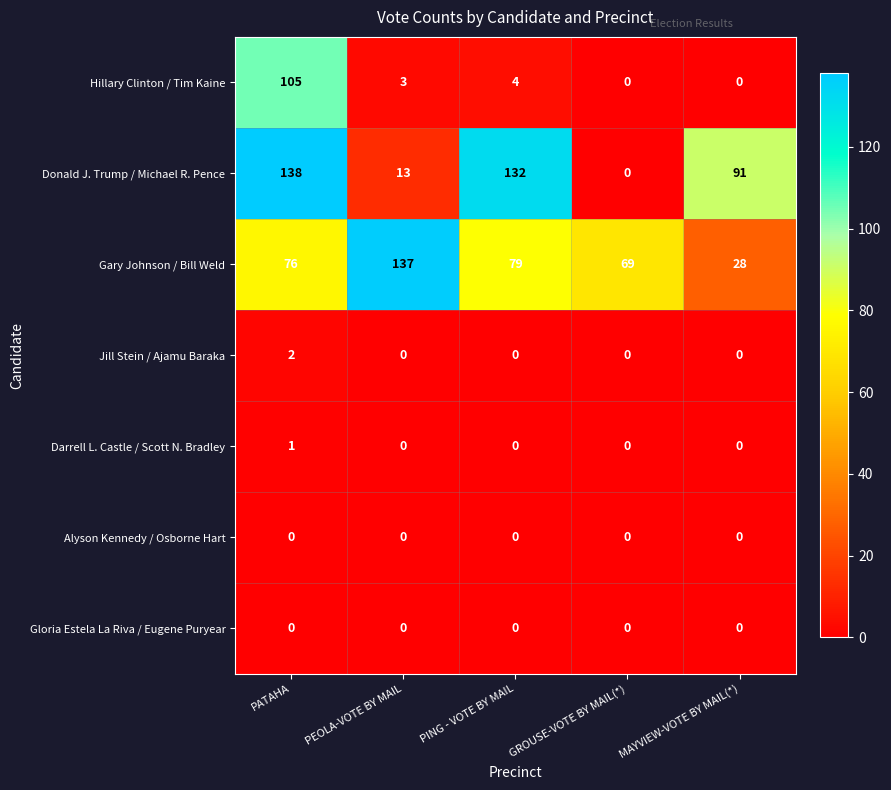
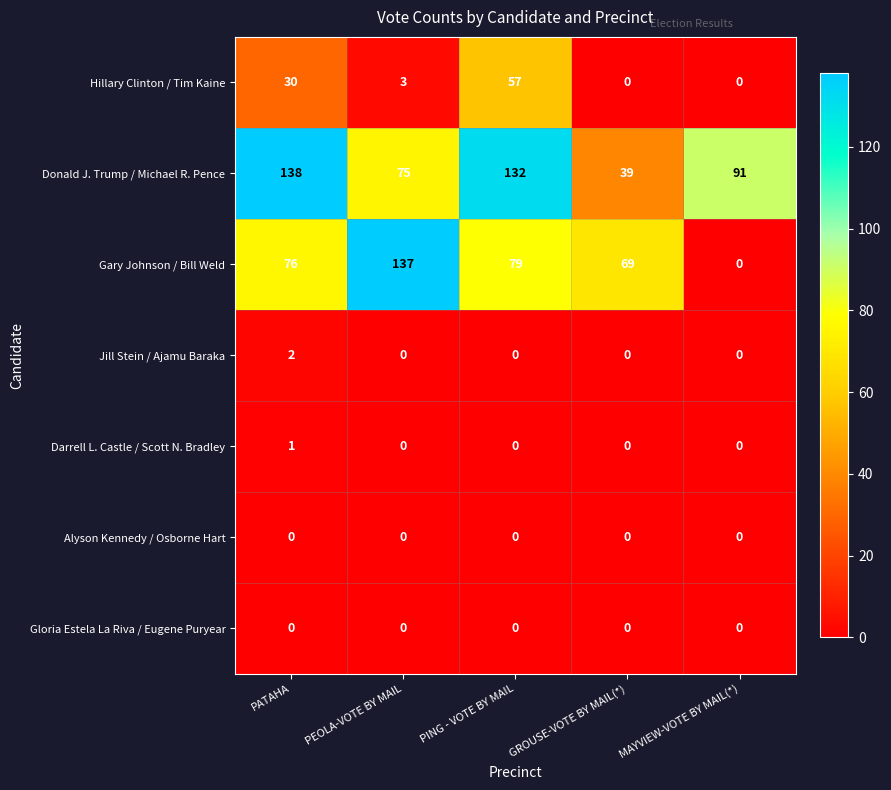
  {
    "Hillary Clinton / Tim Kaine": {
-     "PATAHA": 105,
+     "PATAHA": 30,
      "PEOLA-VOTE BY MAIL": 3,
-     "PING - VOTE BY MAIL": 4,
+     "PING - VOTE BY MAIL": 57,
      "GROUSE-VOTE BY MAIL(*)": 0,
      "MAYVIEW-VOTE BY MAIL(*)": 0
    },
    "Donald J. Trump / Michael R. Pence": {
      "PATAHA": 138,
-     "PEOLA-VOTE BY MAIL": 13,
+     "PEOLA-VOTE BY MAIL": 75,
      "PING - VOTE BY MAIL": 132,
-     "GROUSE-VOTE BY MAIL(*)": 0,
+     "GROUSE-VOTE BY MAIL(*)": 39,
      "MAYVIEW-VOTE BY MAIL(*)": 91
    },
    "Gary Johnson / Bill Weld": {
      "PATAHA": 76,
      "PEOLA-VOTE BY MAIL": 137,
      "PING - VOTE BY MAIL": 79,
      "GROUSE-VOTE BY MAIL(*)": 69,
-     "MAYVIEW-VOTE BY MAIL(*)": 28
+     "MAYVIEW-VOTE BY MAIL(*)": 0
    },
    "Jill Stein / Ajamu Baraka": {
      "PATAHA": 2,
      "PEOLA-VOTE BY MAIL": 0,
      "PING - VOTE BY MAIL": 0,
      "GROUSE-VOTE BY MAIL(*)": 0,
      "MAYVIEW-VOTE BY MAIL(*)": 0
    },
    "Darrell L. Castle / Scott N. Bradley": {
      "PATAHA": 1,
      "PEOLA-VOTE BY MAIL": 0,
      "PING - VOTE BY MAIL": 0,
      "GROUSE-VOTE BY MAIL(*)": 0,
      "MAYVIEW-VOTE BY MAIL(*)": 0
    },
    "Alyson Kennedy / Osborne Hart": {
      "PATAHA": 0,
      "PEOLA-VOTE BY MAIL": 0,
      "PING - VOTE BY MAIL": 0,
      "GROUSE-VOTE BY MAIL(*)": 0,
      "MAYVIEW-VOTE BY MAIL(*)": 0
    },
    "Gloria Estela La Riva / Eugene Puryear": {
      "PATAHA": 0,
      "PEOLA-VOTE BY MAIL": 0,
      "PING - VOTE BY MAIL": 0,
      "GROUSE-VOTE BY MAIL(*)": 0,
      "MAYVIEW-VOTE BY MAIL(*)": 0
    }
  }
